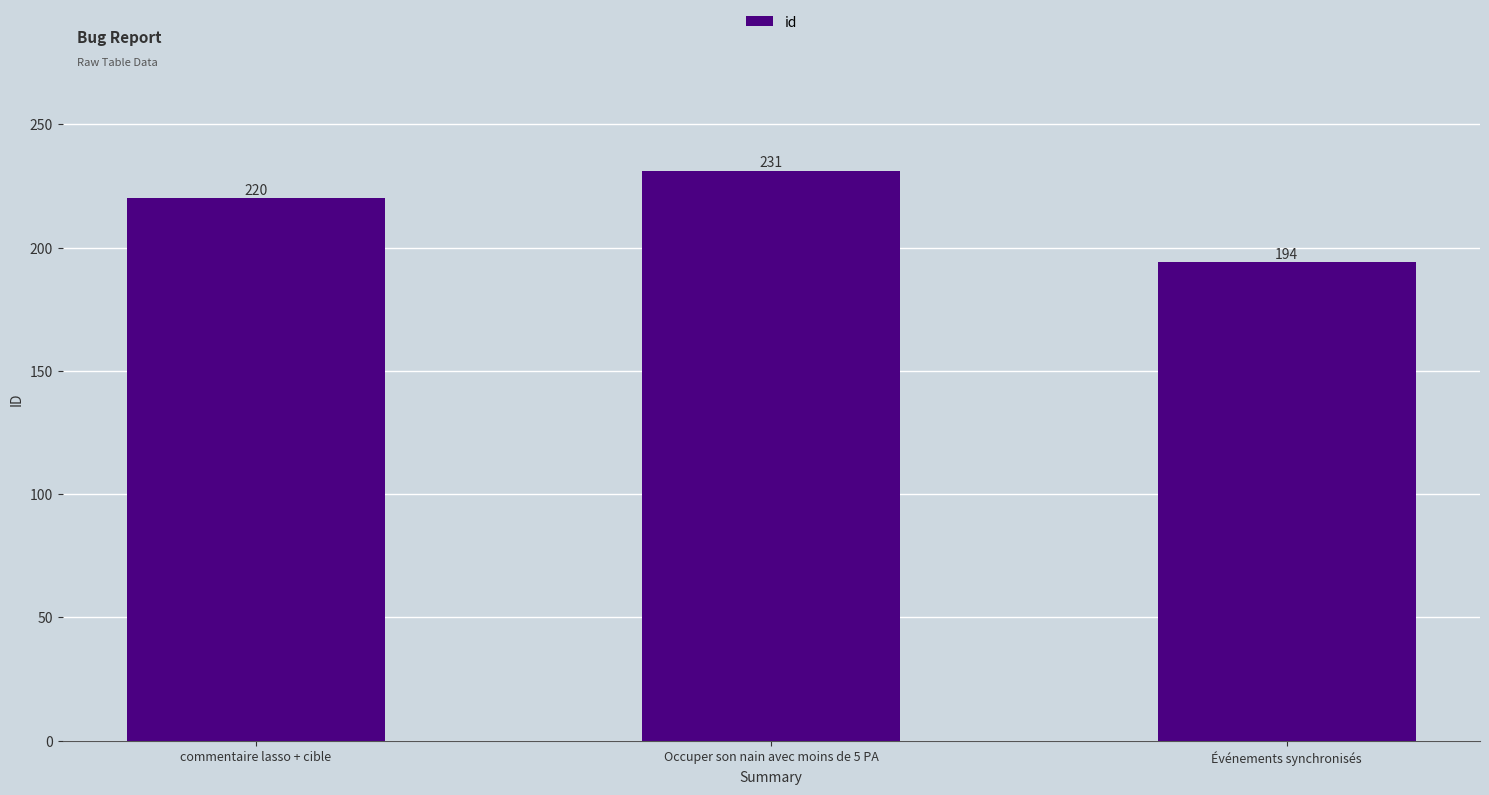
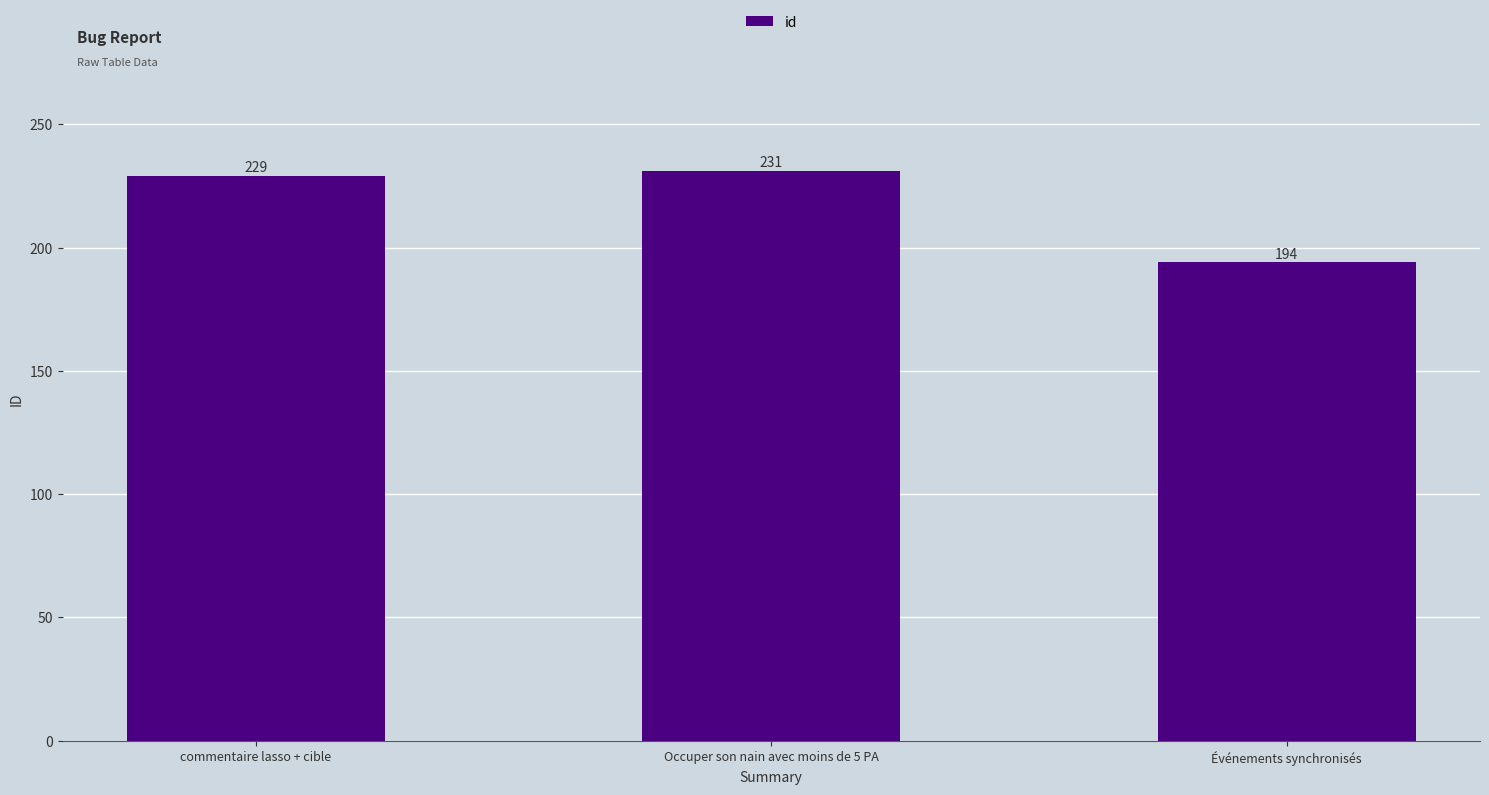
  {
-   "commentaire lasso + cible": 220,
+   "commentaire lasso + cible": 229,
    "Occuper son nain avec moins de 5 PA": 231,
    "Événements synchronisés": 194
  }
